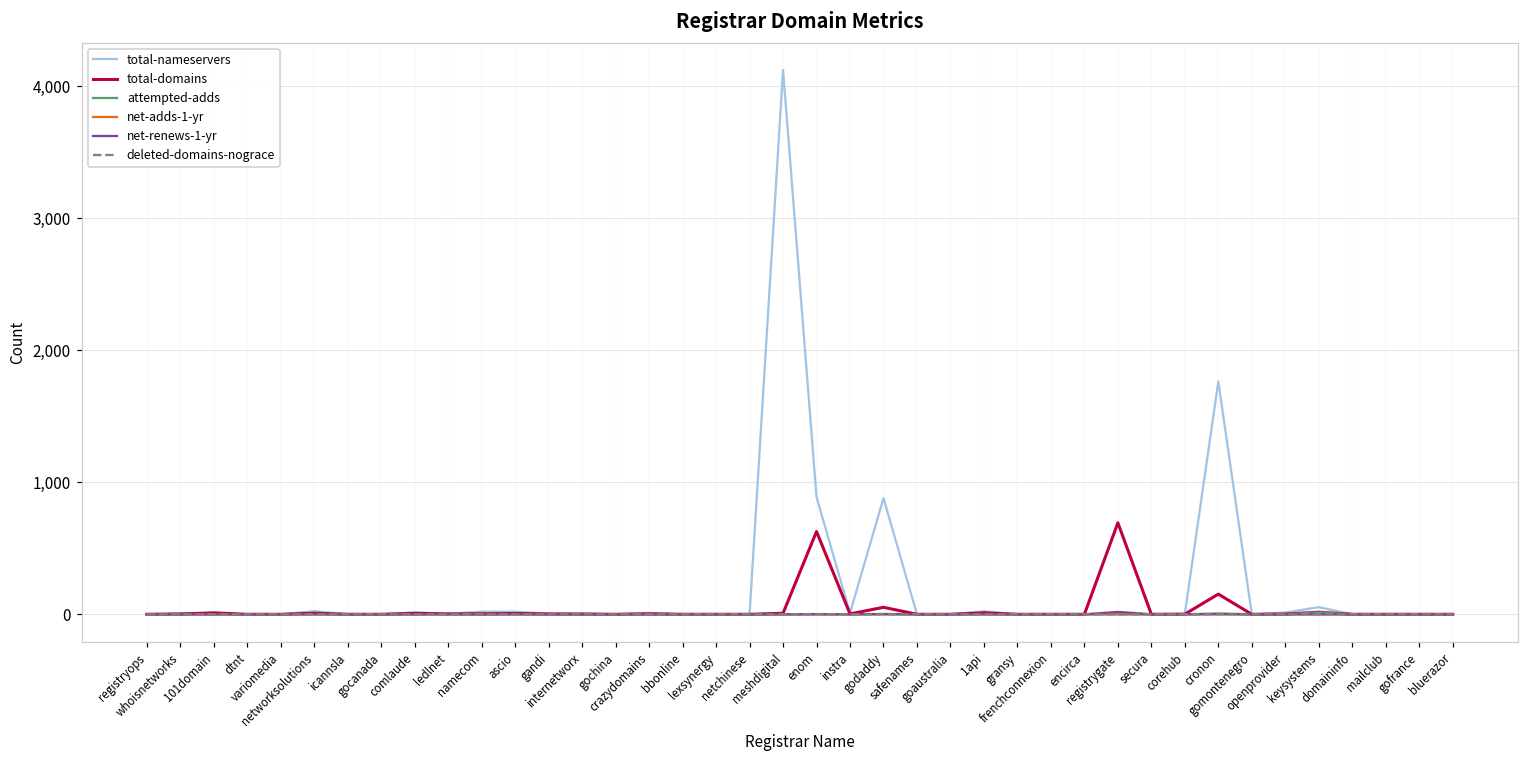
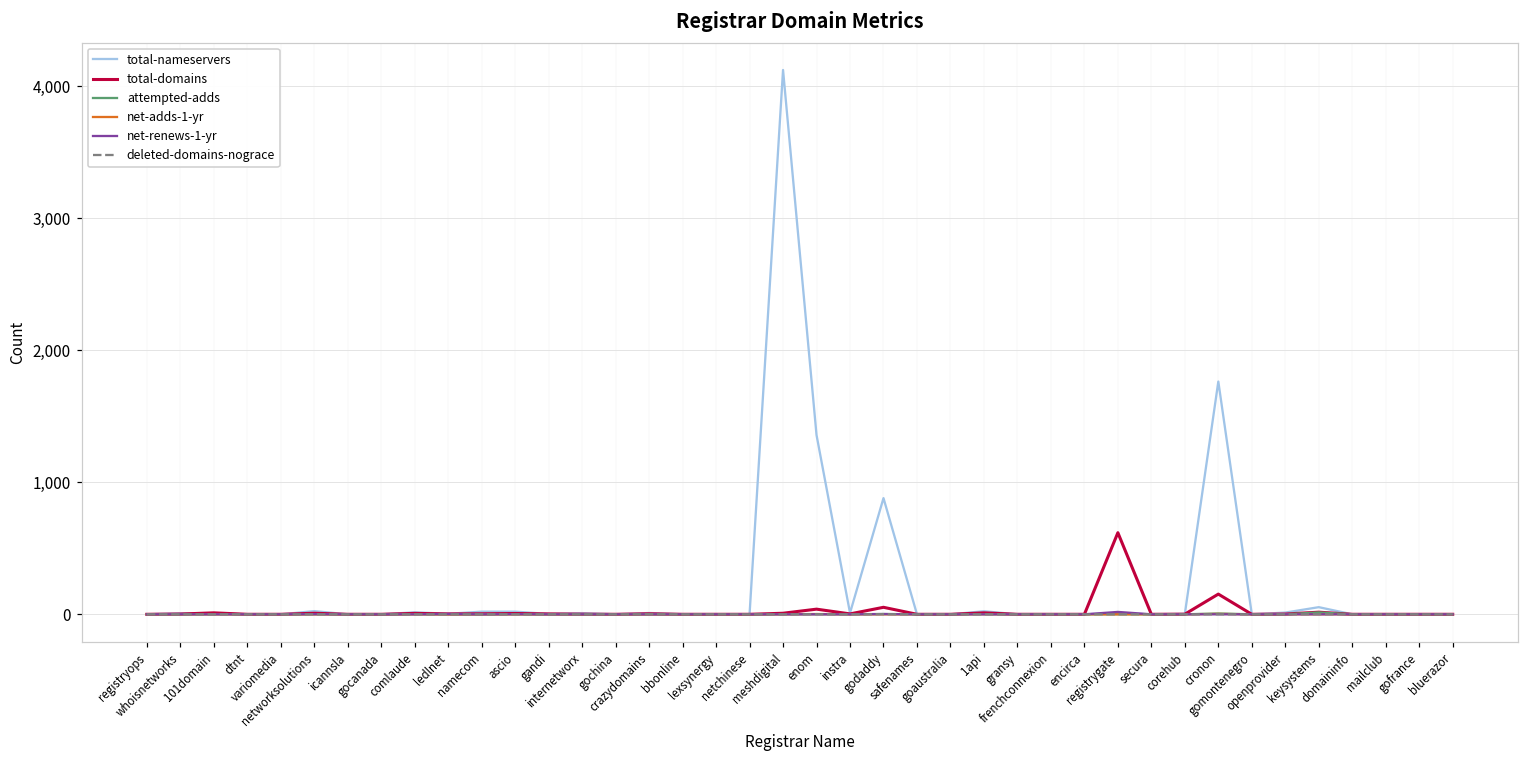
  {
    "total-nameservers": {
      "meshdigital": "4,120",
-     "enom": "890",
+     "enom": "1,360",
      "godaddy": "880",
      "cronon": "1,760",
      "keysystems": "50"
    },
    "total-domains": {
-     "enom": "630",
+     "enom": "40",
      "godaddy": "50",
-     "registrygate": "690",
+     "registrygate": "620",
      "cronon": "150"
    }
  }
